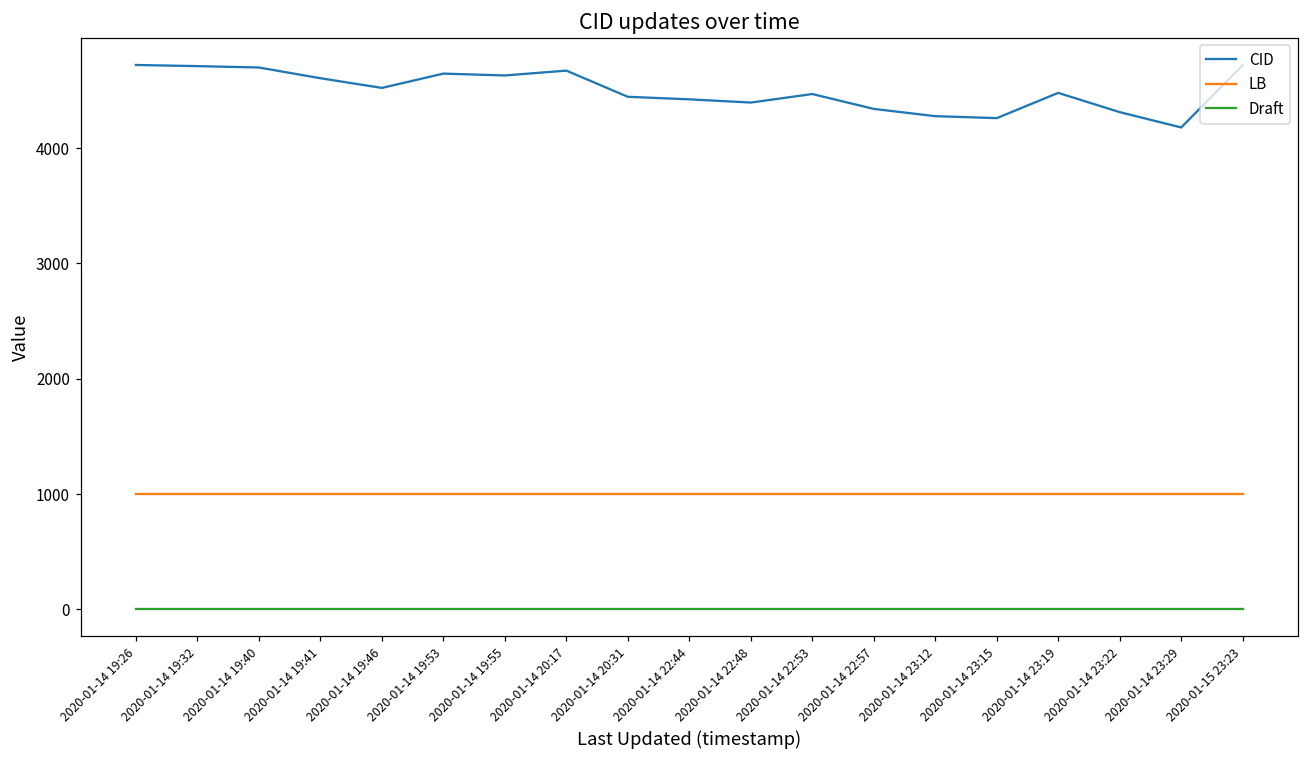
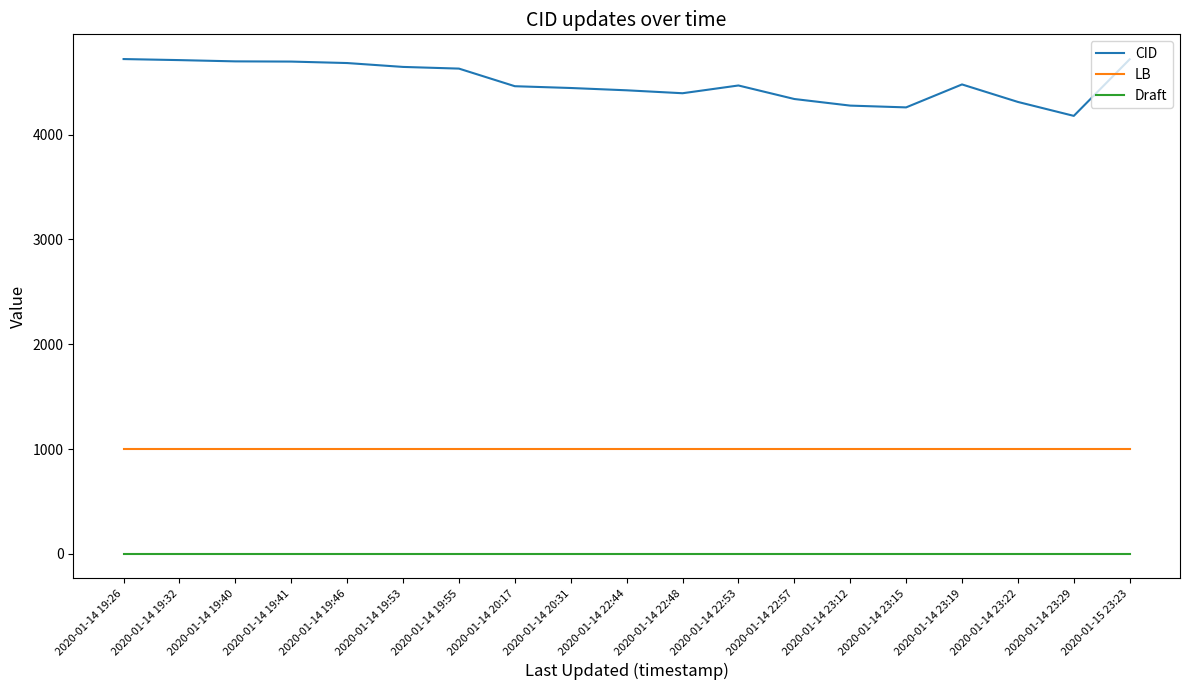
  {
    "CID": {
      "2020-01-14 19:26": 4720,
      "2020-01-14 19:32": 4710,
      "2020-01-14 19:40": 4700,
-     "2020-01-14 19:41": 4610,
-     "2020-01-14 19:46": 4520,
+     "2020-01-14 19:41": 4700,
+     "2020-01-14 19:46": 4680,
      "2020-01-14 19:53": 4650,
      "2020-01-14 19:55": 4630,
-     "2020-01-14 20:17": 4670,
+     "2020-01-14 20:17": 4460,
      "2020-01-14 20:31": 4450,
      "2020-01-14 22:44": 4420,
      "2020-01-14 22:48": 4400,
      "2020-01-14 22:53": 4470,
      "2020-01-14 22:57": 4340,
      "2020-01-14 23:12": 4280,
      "2020-01-14 23:15": 4260,
      "2020-01-14 23:19": 4480,
      "2020-01-14 23:22": 4310,
      "2020-01-14 23:29": 4180
    },
    "LB": {
      "2020-01-14 19:26": 1000,
      "2020-01-14 19:32": 1000,
      "2020-01-14 19:40": 1000,
      "2020-01-14 19:41": 1000,
      "2020-01-14 19:46": 1000,
      "2020-01-14 19:53": 1000,
      "2020-01-14 19:55": 1000,
      "2020-01-14 20:17": 1000,
      "2020-01-14 20:31": 1000,
      "2020-01-14 22:44": 1000,
      "2020-01-14 22:48": 1000,
      "2020-01-14 22:53": 1000,
      "2020-01-14 22:57": 1000,
      "2020-01-14 23:12": 1000,
      "2020-01-14 23:15": 1000,
      "2020-01-14 23:19": 1000,
      "2020-01-14 23:22": 1000,
      "2020-01-14 23:29": 1000,
      "2020-01-15 23:23": 1000
    },
    "Draft": {
      "2020-01-14 19:26": 0,
      "2020-01-14 19:32": 0,
      "2020-01-14 19:40": 0,
      "2020-01-14 19:41": 0,
      "2020-01-14 19:46": 0,
      "2020-01-14 19:53": 0,
      "2020-01-14 19:55": 0,
      "2020-01-14 20:17": 0,
      "2020-01-14 20:31": 0,
      "2020-01-14 22:44": 0,
      "2020-01-14 22:48": 0,
      "2020-01-14 22:53": 0,
      "2020-01-14 22:57": 0,
      "2020-01-14 23:12": 0,
      "2020-01-14 23:15": 0,
      "2020-01-14 23:19": 0,
      "2020-01-14 23:22": 0,
      "2020-01-14 23:29": 0,
      "2020-01-15 23:23": 0
    }
  }
